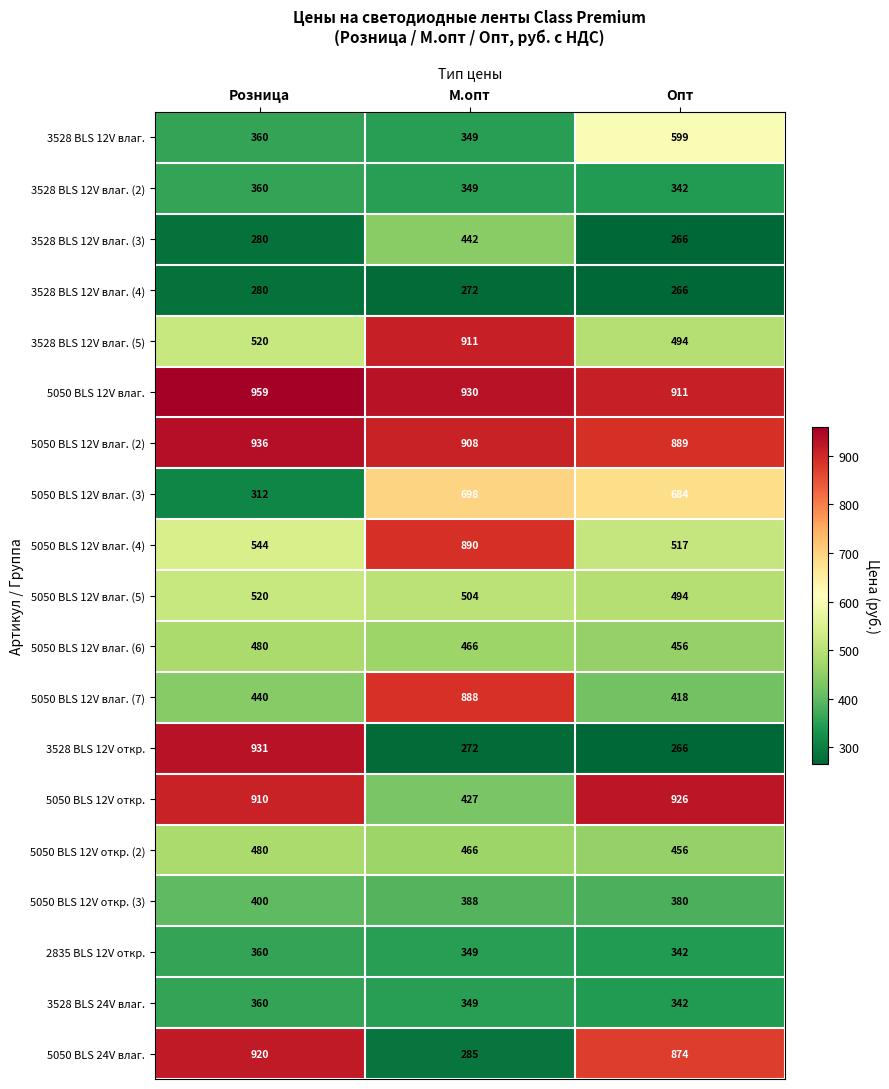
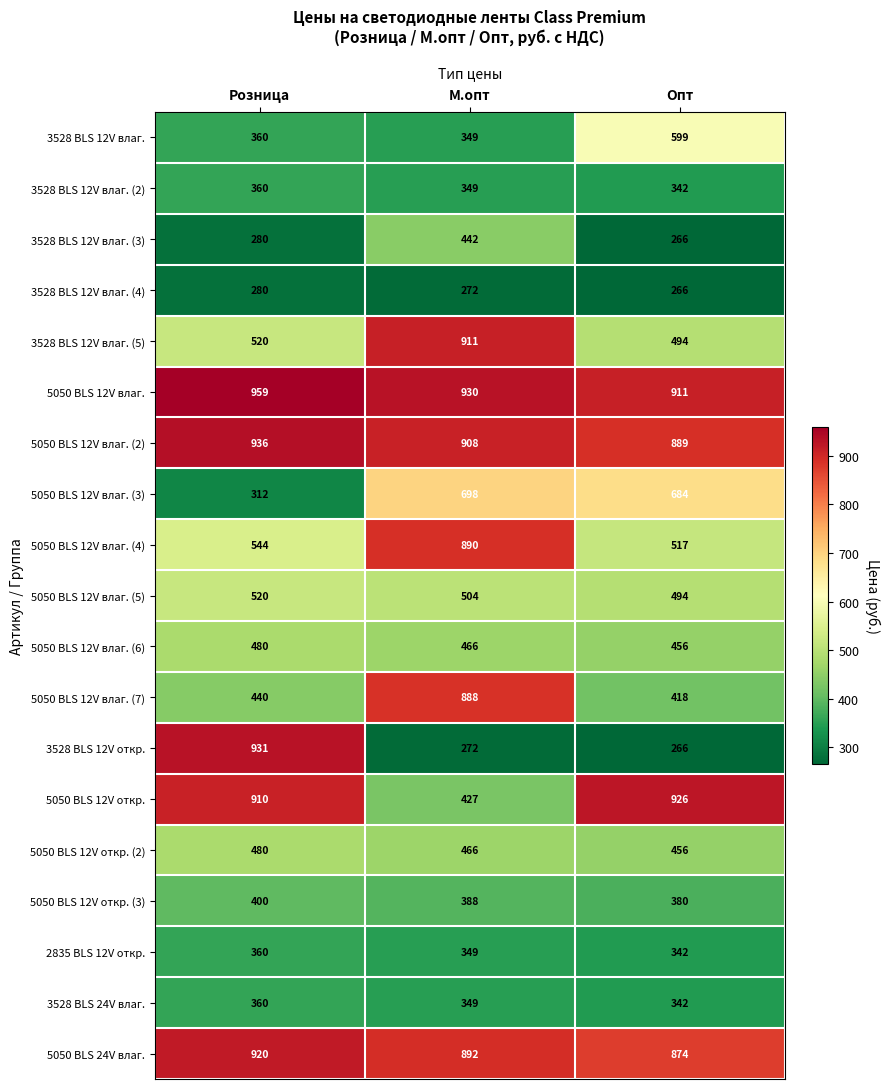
  {
    "3528 BLS 12V влаг.": {
      "Розница": 360,
      "М.опт": 349,
      "Опт": 599
    },
    "3528 BLS 12V влаг. (2)": {
      "Розница": 360,
      "М.опт": 349,
      "Опт": 342
    },
    "3528 BLS 12V влаг. (3)": {
      "Розница": 280,
      "М.опт": 442,
      "Опт": 266
    },
    "3528 BLS 12V влаг. (4)": {
      "Розница": 280,
      "М.опт": 272,
      "Опт": 266
    },
    "3528 BLS 12V влаг. (5)": {
      "Розница": 520,
      "М.опт": 911,
      "Опт": 494
    },
    "5050 BLS 12V влаг.": {
      "Розница": 959,
      "М.опт": 930,
      "Опт": 911
    },
    "5050 BLS 12V влаг. (2)": {
      "Розница": 936,
      "М.опт": 908,
      "Опт": 889
    },
    "5050 BLS 12V влаг. (3)": {
      "Розница": 312,
      "М.опт": 698,
      "Опт": 684
    },
    "5050 BLS 12V влаг. (4)": {
      "Розница": 544,
      "М.опт": 890,
      "Опт": 517
    },
    "5050 BLS 12V влаг. (5)": {
      "Розница": 520,
      "М.опт": 504,
      "Опт": 494
    },
    "5050 BLS 12V влаг. (6)": {
      "Розница": 480,
      "М.опт": 466,
      "Опт": 456
    },
    "5050 BLS 12V влаг. (7)": {
      "Розница": 440,
      "М.опт": 888,
      "Опт": 418
    },
    "3528 BLS 12V откр.": {
      "Розница": 931,
      "М.опт": 272,
      "Опт": 266
    },
    "5050 BLS 12V откр.": {
      "Розница": 910,
      "М.опт": 427,
      "Опт": 926
    },
    "5050 BLS 12V откр. (2)": {
      "Розница": 480,
      "М.опт": 466,
      "Опт": 456
    },
    "5050 BLS 12V откр. (3)": {
      "Розница": 400,
      "М.опт": 388,
      "Опт": 380
    },
    "2835 BLS 12V откр.": {
      "Розница": 360,
      "М.опт": 349,
      "Опт": 342
    },
    "3528 BLS 24V влаг.": {
      "Розница": 360,
      "М.опт": 349,
      "Опт": 342
    },
    "5050 BLS 24V влаг.": {
      "Розница": 920,
-     "М.опт": 285,
+     "М.опт": 892,
      "Опт": 874
    }
  }
